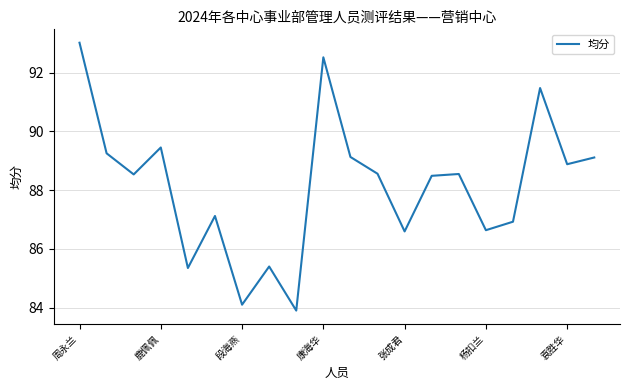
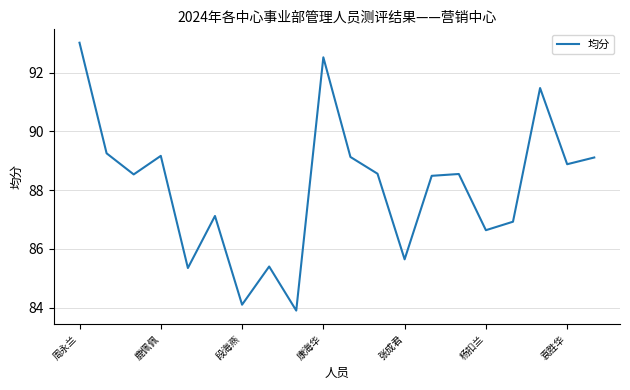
  {
    "周永兰": 93.0,
-   "鹿佩佩": 89.5,
+   "鹿佩佩": 89.2,
    "段海燕": 84.1,
    "康海华": 92.5,
-   "张成君": 86.6,
+   "张成君": 85.6,
    "杨扣兰": 86.6,
    "袁胜华": 88.9
  }
